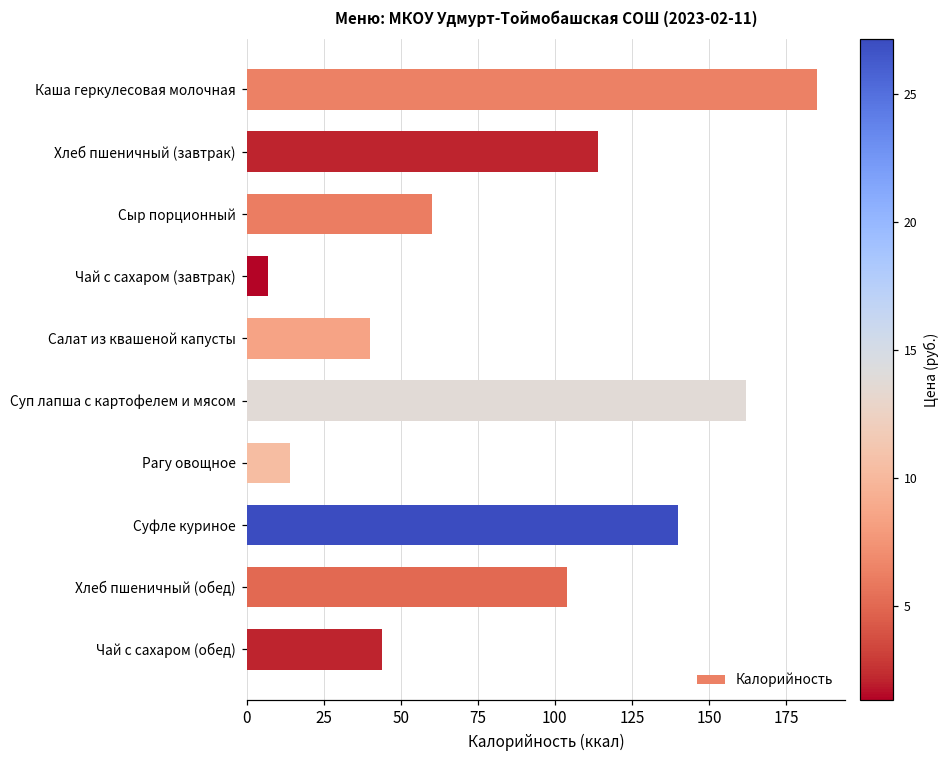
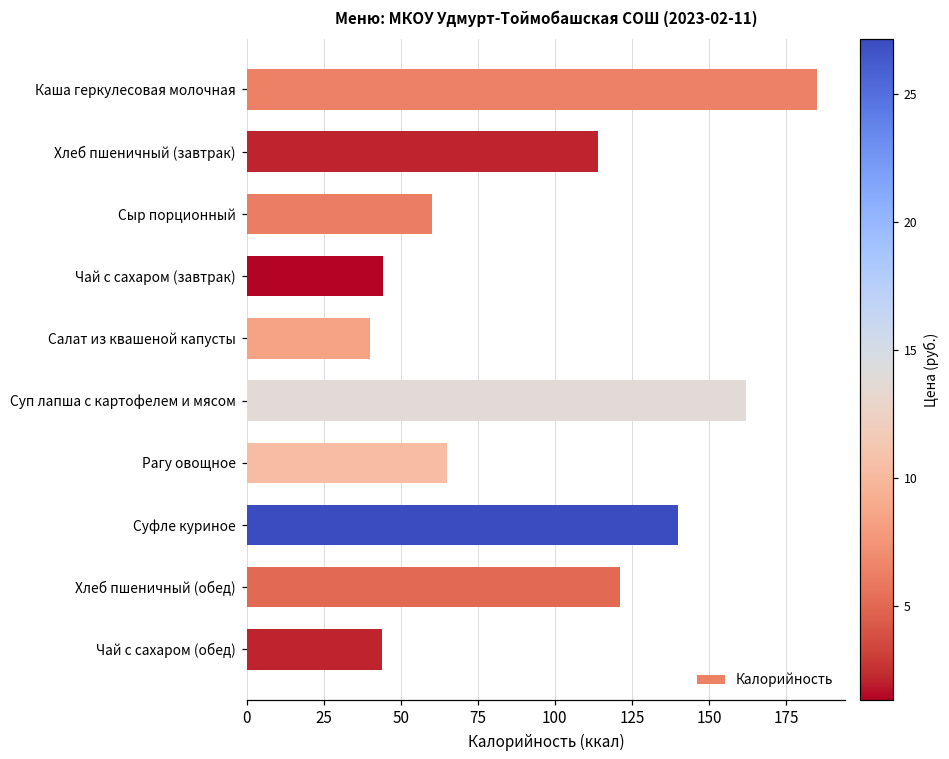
  {
    "Каша геркулесовая молочная": 185,
    "Хлеб пшеничный (завтрак)": 114,
    "Сыр порционный": 60,
-   "Чай с сахаром (завтрак)": 7,
+   "Чай с сахаром (завтрак)": 44,
    "Салат из квашеной капусты": 40,
    "Суп лапша с картофелем и мясом": 162,
-   "Рагу овощное": 14,
+   "Рагу овощное": 65,
    "Суфле куриное": 140,
-   "Хлеб пшеничный (обед)": 104,
+   "Хлеб пшеничный (обед)": 121,
    "Чай с сахаром (обед)": 44
  }
